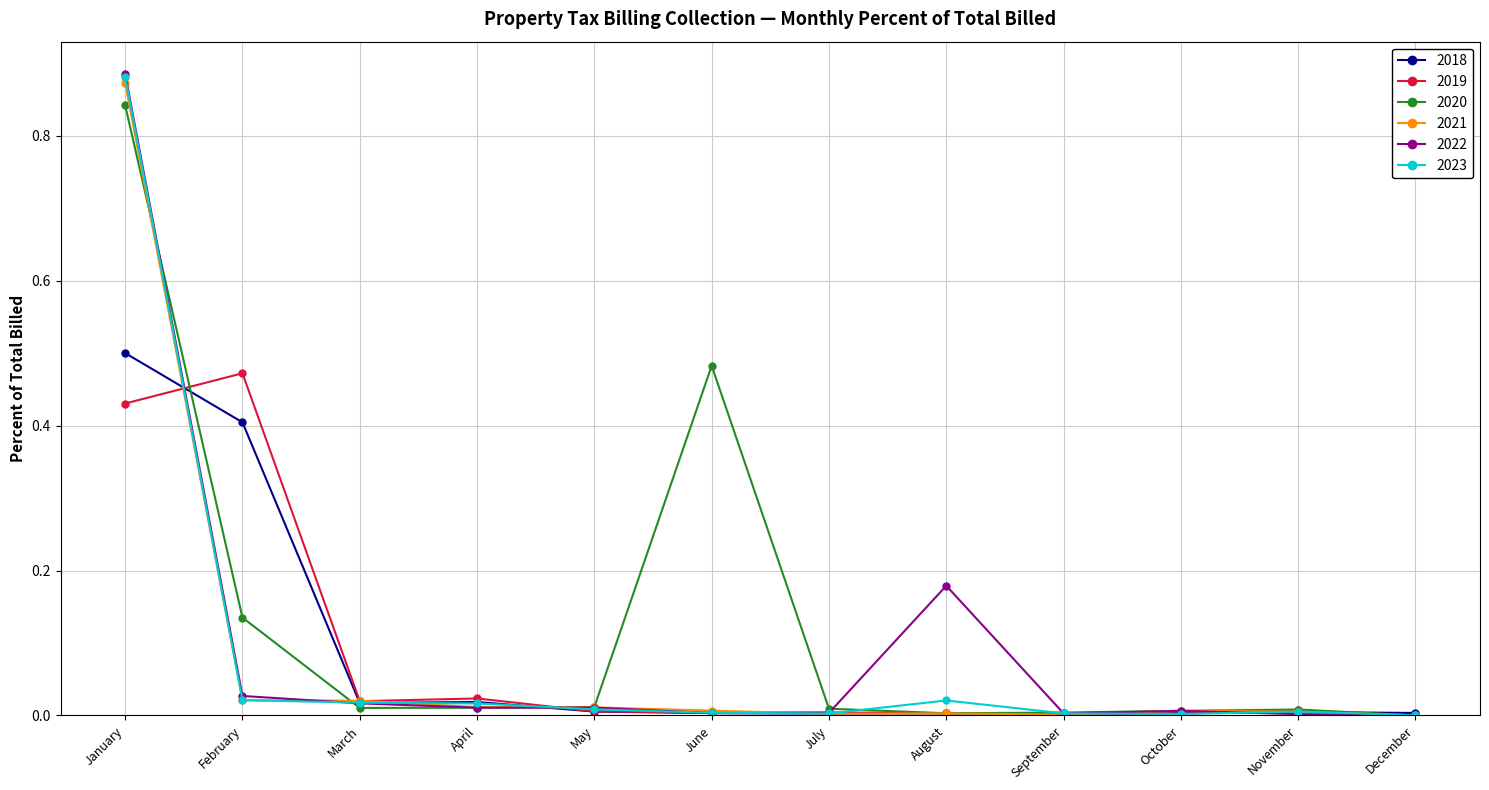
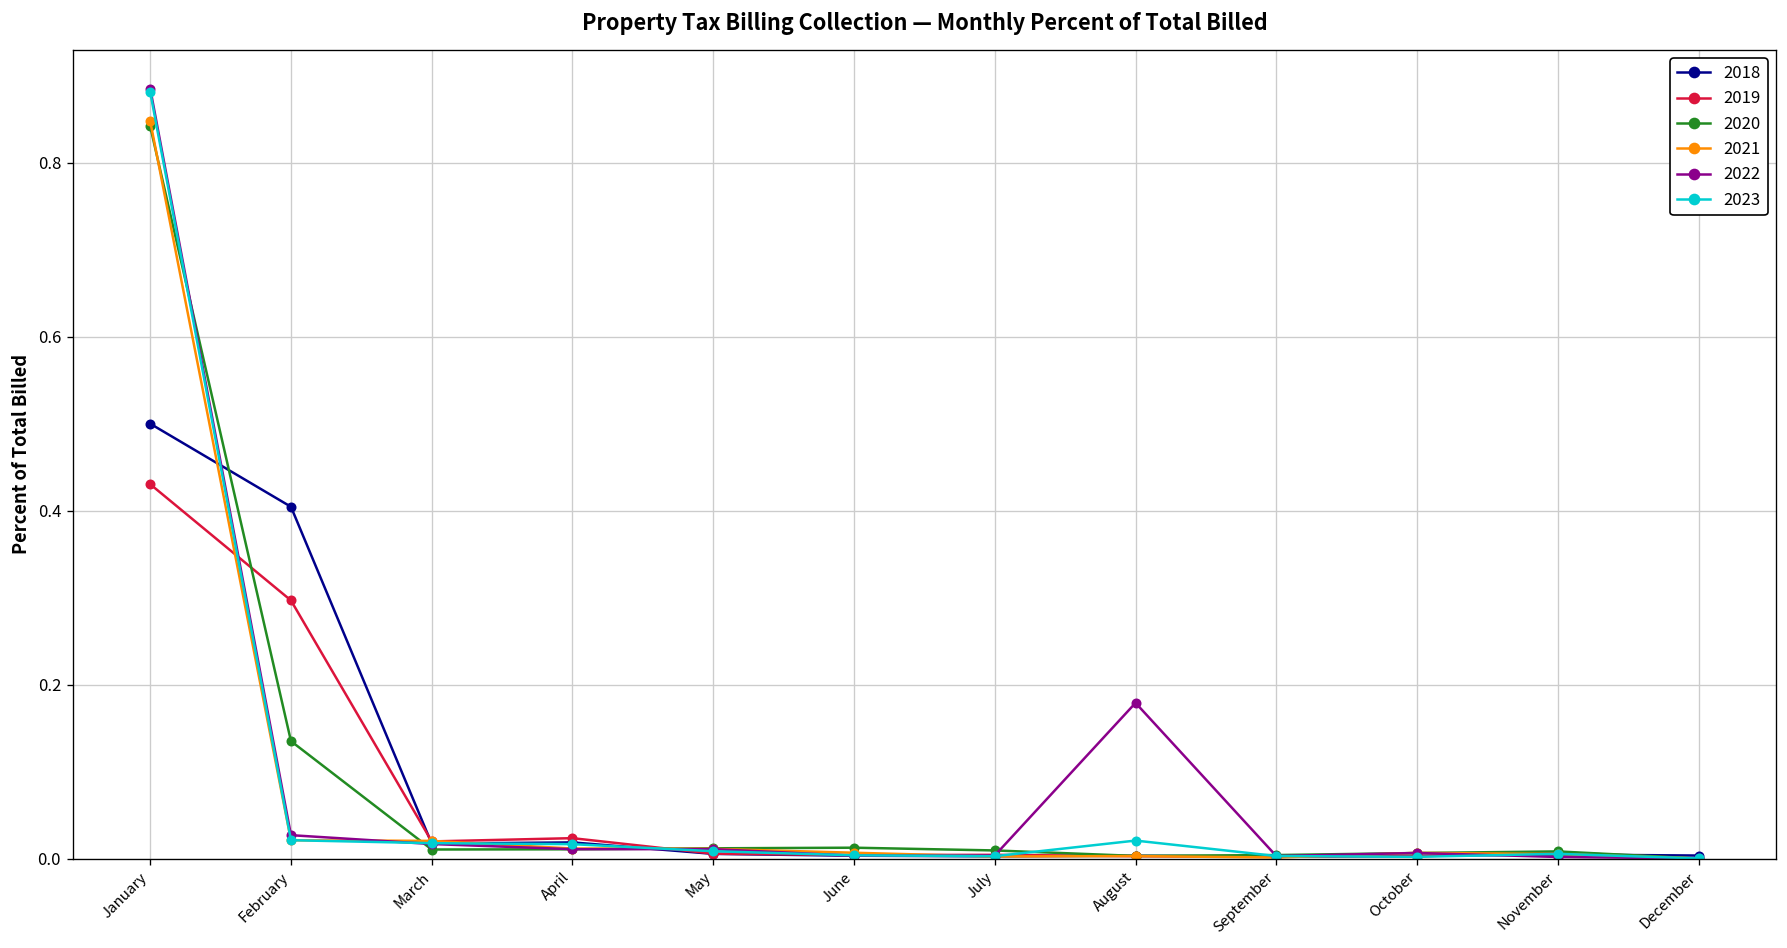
  {
    "2018": {
      "January": 0.50,
      "February": 0.40
    },
    "2019": {
      "January": 0.43,
-     "February": 0.47,
+     "February": 0.30,
      "April": 0.02
    },
    "2020": {
      "January": 0.84,
      "February": 0.14,
      "March": 0.01,
-     "June": 0.48,
+     "June": 0.01,
      "July": 0.01
    },
    "2021": {
-     "January": 0.87
+     "January": 0.85
    },
    "2022": {
      "January": 0.89,
      "February": 0.03,
      "August": 0.18
    },
    "2023": {
      "January": 0.88,
      "August": 0.02
    }
  }
